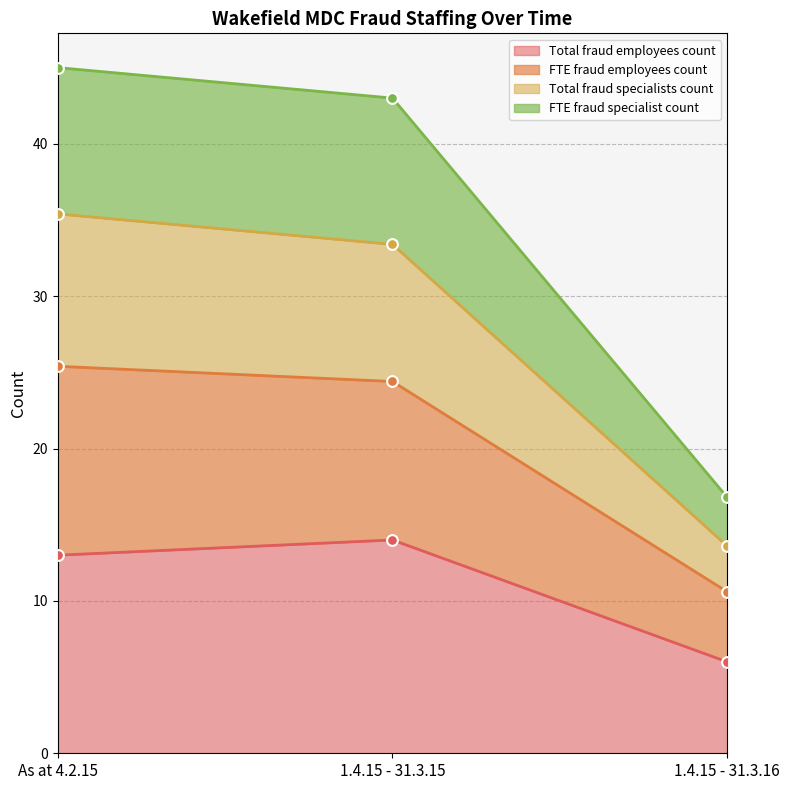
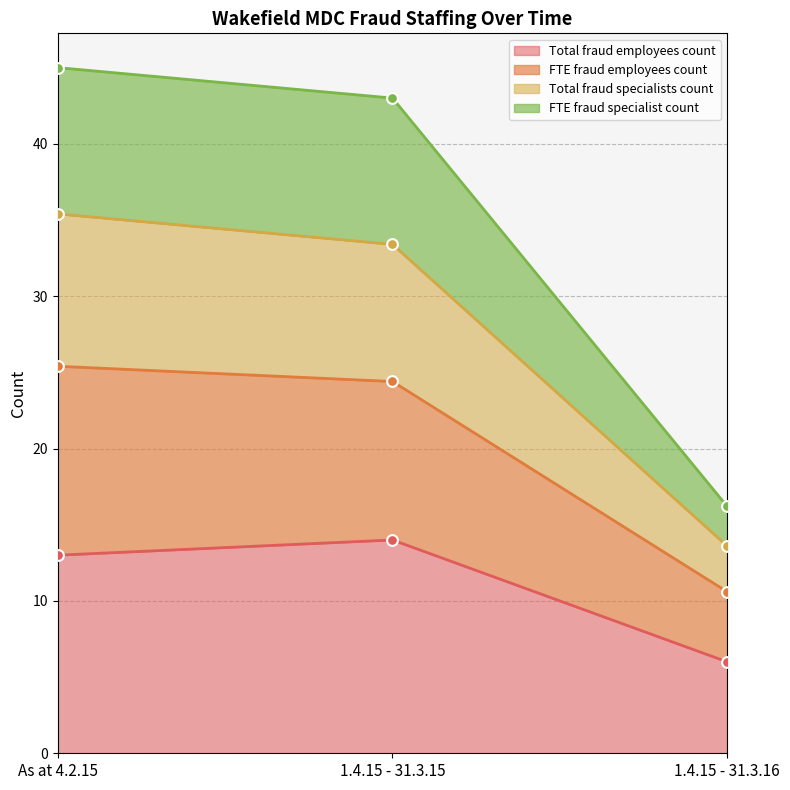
  {
    "FTE fraud specialist count": {
      "As at 4.2.15": 9.6,
      "1.4.15 - 31.3.15": 9.6,
-     "1.4.15 - 31.3.16": 3.2
+     "1.4.15 - 31.3.16": 2.6
    }
  }
